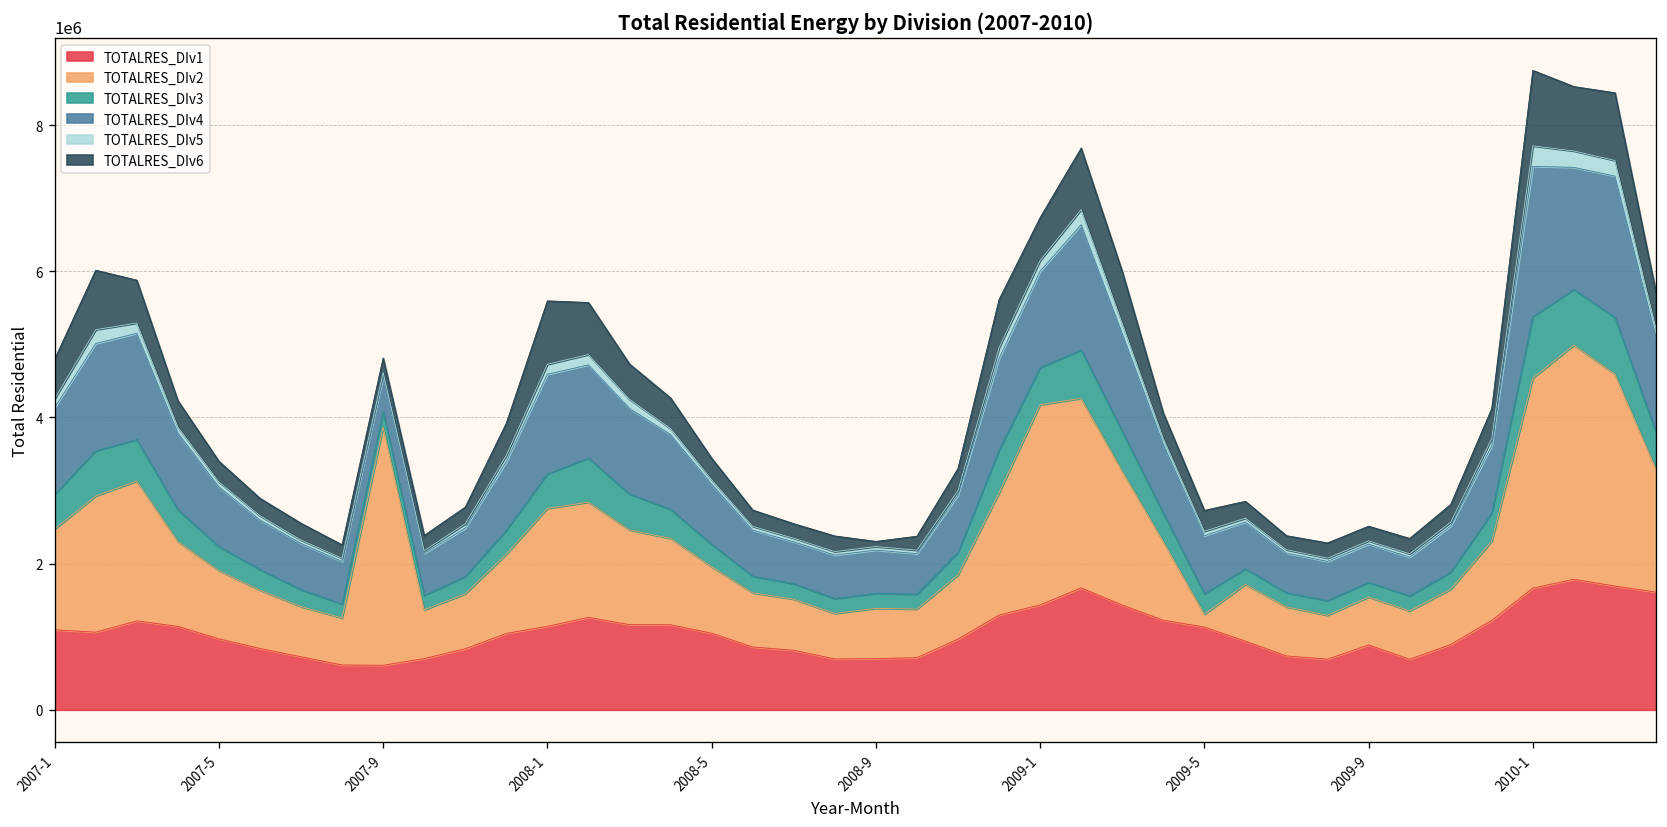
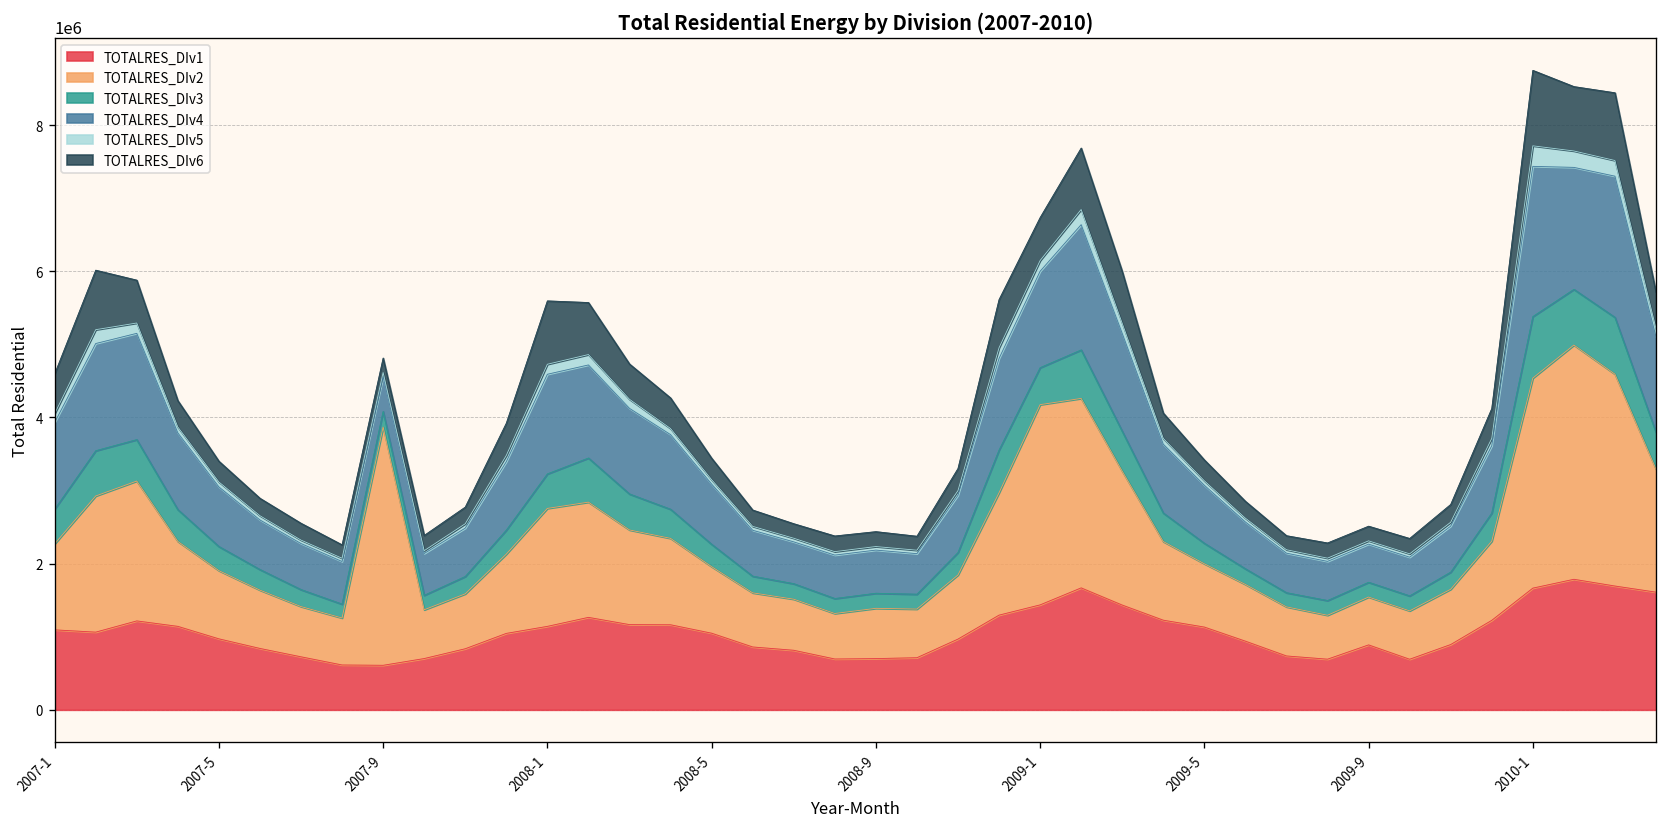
  {
    "TOTALRES_DIv1": {
      "2007-1": 1100000,
      "2007-5": 1000000,
      "2007-9": 600000,
      "2008-1": 1100000,
      "2008-5": 1000000,
      "2008-9": 700000,
      "2009-1": 1400000,
      "2009-5": 1100000,
      "2009-9": 900000,
      "2010-1": 1700000
    },
    "TOTALRES_DIv2": {
-     "2007-1": 1400000,
+     "2007-1": 1200000,
      "2007-5": 900000,
      "2007-9": 3300000,
      "2008-1": 1600000,
      "2008-5": 900000,
      "2008-9": 700000,
      "2009-1": 2700000,
-     "2009-5": 200000,
+     "2009-5": 900000,
      "2009-9": 700000,
      "2010-1": 2900000
    },
    "TOTALRES_DIv5": {
      "2007-1": 100000,
      "2007-5": 100000,
      "2007-9": 100000,
      "2008-1": 100000,
      "2008-5": 100000,
      "2008-9": 0,
      "2009-1": 100000,
      "2009-5": 100000,
      "2009-9": 0,
      "2010-1": 300000
    },
    "TOTALRES_DIv6": {
      "2007-1": 500000,
      "2007-5": 300000,
      "2007-9": 200000,
      "2008-1": 900000,
      "2008-5": 300000,
-     "2008-9": 100000,
+     "2008-9": 200000,
      "2009-1": 600000,
      "2009-5": 300000,
      "2009-9": 200000,
      "2010-1": 1000000
    }
  }
